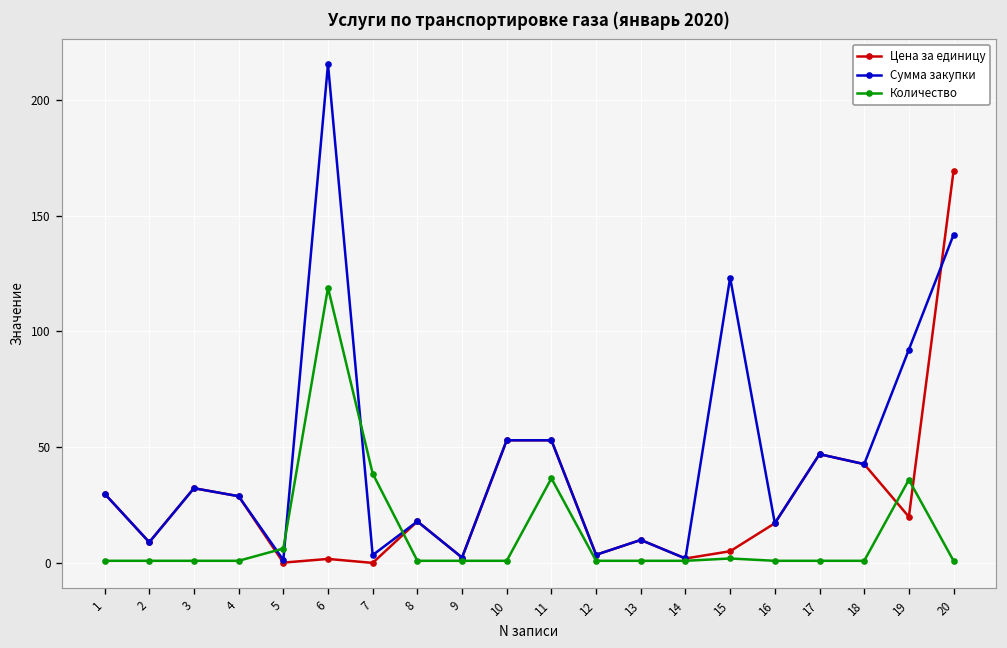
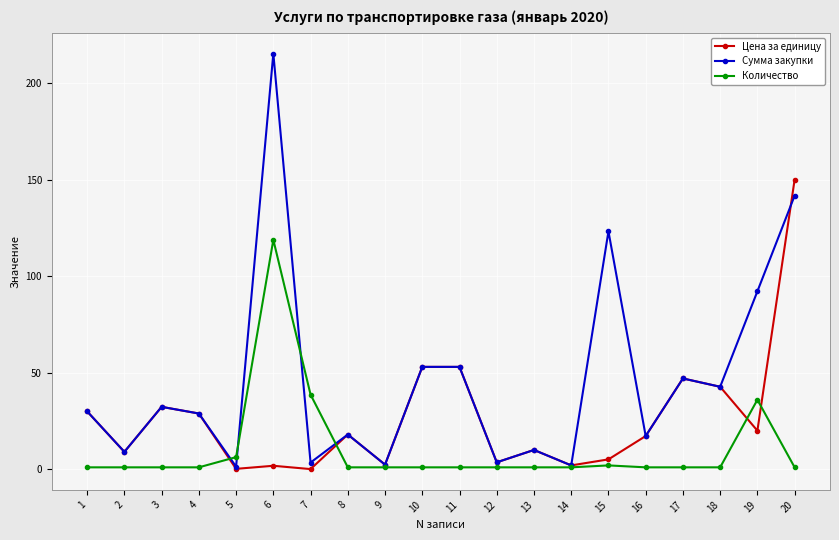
  {
    "Цена за единицу": {
      "6": 2,
      "7": 0,
      "15": 5,
      "19": 20,
-     "20": 169
+     "20": 150
    },
    "Сумма закупки": {
      "6": 215,
      "7": 3,
      "15": 123,
      "19": 92,
      "20": 142
    },
    "Количество": {
      "1": 1,
      "2": 1,
      "3": 1,
      "4": 1,
      "5": 6,
      "6": 119,
      "7": 39,
      "8": 1,
      "9": 1,
      "10": 1,
-     "11": 37,
+     "11": 1,
      "12": 1,
      "13": 1,
      "15": 2,
      "16": 1,
      "17": 1,
      "18": 1,
      "19": 36,
      "20": 1
    }
  }
